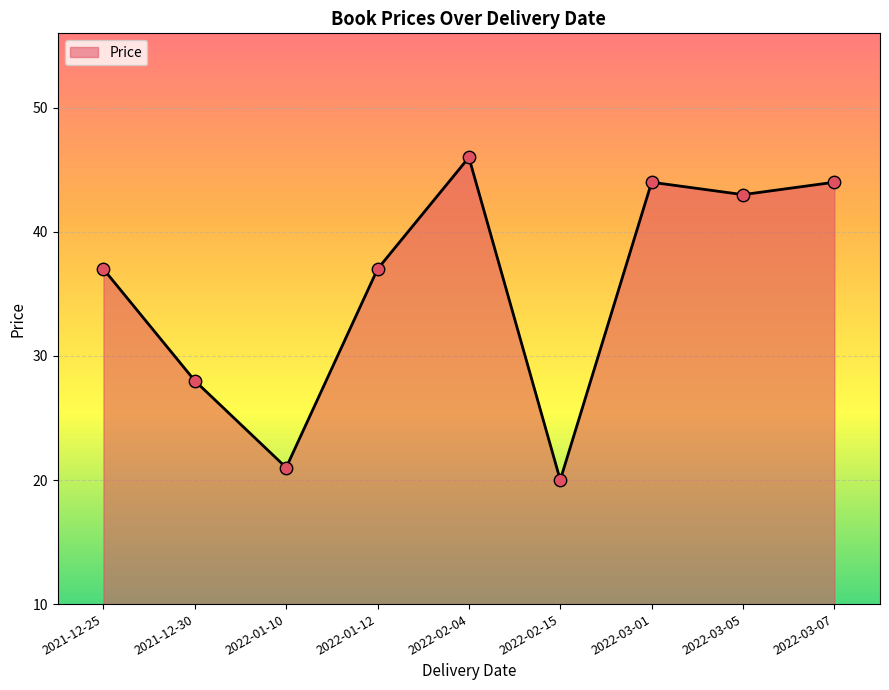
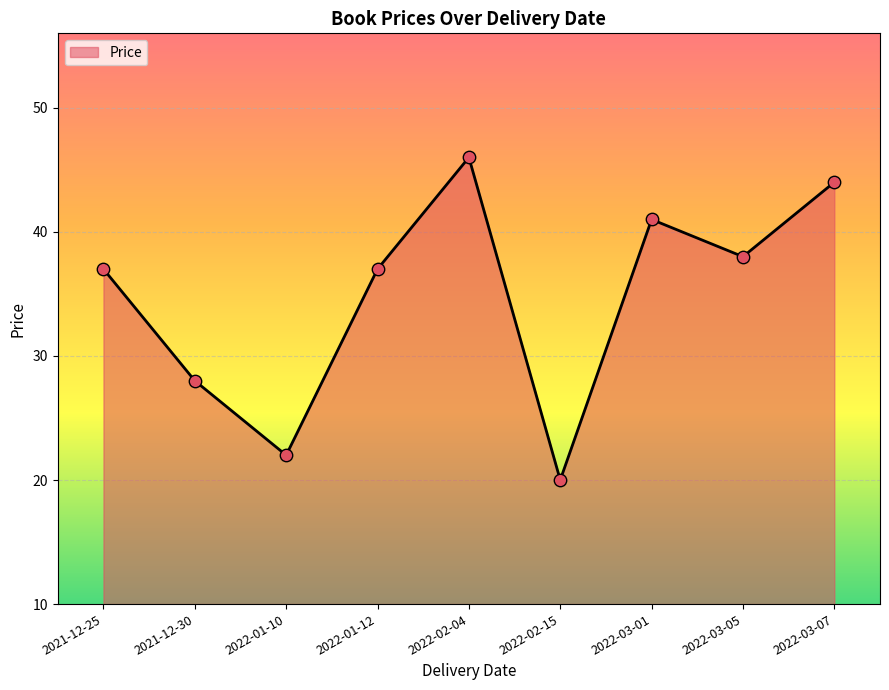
  {
    "2021-12-25": 37,
    "2021-12-30": 28,
-   "2022-01-10": 21,
+   "2022-01-10": 22,
    "2022-01-12": 37,
    "2022-02-04": 46,
    "2022-02-15": 20,
-   "2022-03-01": 44,
-   "2022-03-05": 43,
+   "2022-03-01": 41,
+   "2022-03-05": 38,
    "2022-03-07": 44
  }
